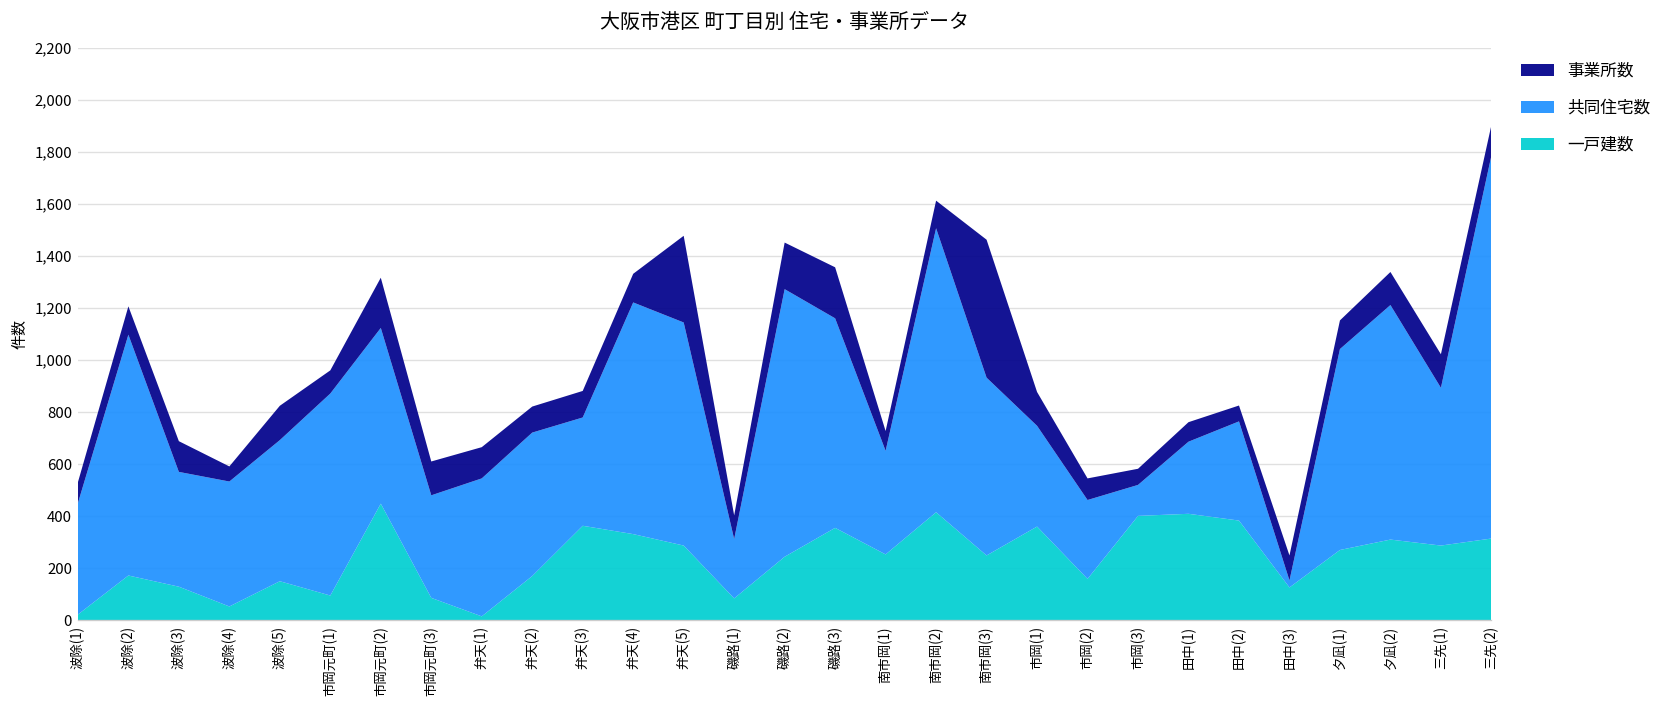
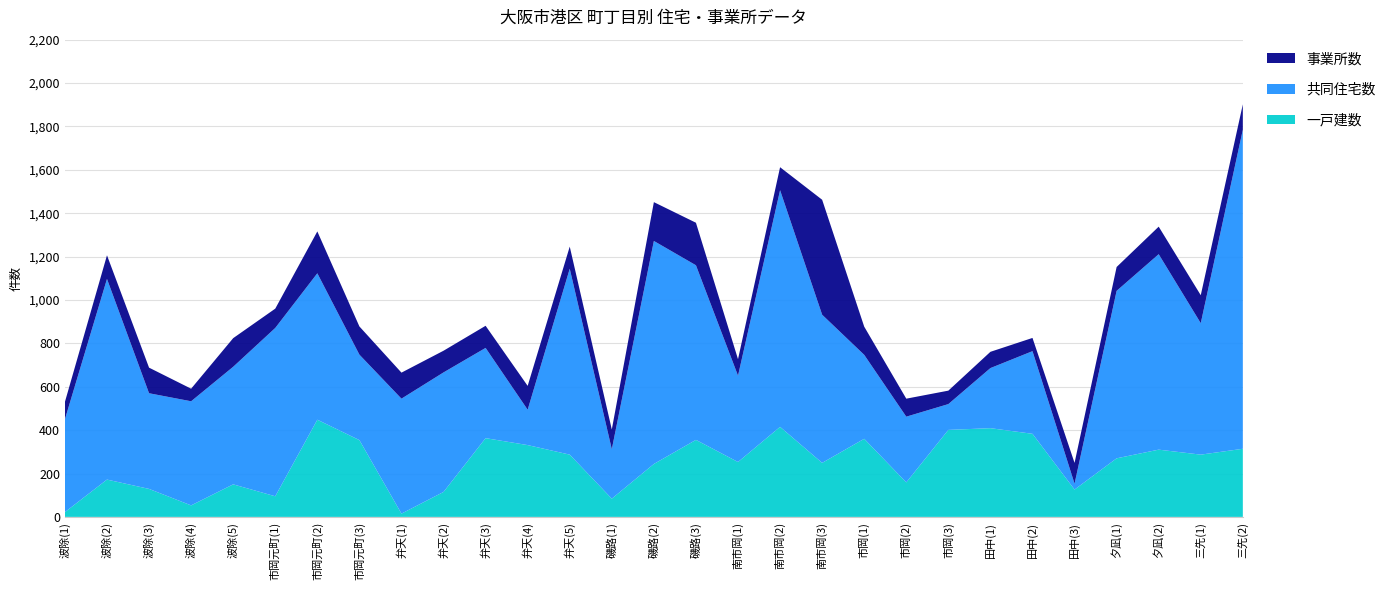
  {
    "一戸建数": {
      "波除(1)": "20",
      "波除(2)": "170",
      "波除(3)": "130",
      "波除(4)": "50",
      "波除(5)": "150",
      "市岡元町(1)": "100",
      "市岡元町(2)": "450",
-     "市岡元町(3)": "90",
+     "市岡元町(3)": "350",
      "弁天(1)": "20",
-     "弁天(2)": "170",
+     "弁天(2)": "120",
      "弁天(3)": "360",
      "弁天(4)": "330",
      "弁天(5)": "290",
      "磯路(1)": "80",
      "磯路(2)": "240",
      "磯路(3)": "360",
      "南市岡(1)": "250",
      "南市岡(2)": "420",
      "南市岡(3)": "250",
      "市岡(1)": "360",
      "市岡(2)": "160",
      "市岡(3)": "400",
      "田中(1)": "410",
      "田中(2)": "380",
      "田中(3)": "130",
      "夕凪(1)": "270",
      "夕凪(2)": "310",
      "三先(1)": "290",
      "三先(2)": "310"
    },
    "共同住宅数": {
      "波除(1)": "430",
      "波除(2)": "930",
      "波除(3)": "440",
      "波除(4)": "480",
      "波除(5)": "540",
      "市岡元町(1)": "780",
      "市岡元町(2)": "680",
      "市岡元町(3)": "390",
      "弁天(1)": "530",
      "弁天(2)": "550",
      "弁天(3)": "420",
-     "弁天(4)": "890",
+     "弁天(4)": "160",
      "弁天(5)": "860",
      "磯路(1)": "230",
      "磯路(2)": "1,030",
      "磯路(3)": "810",
      "南市岡(1)": "400",
      "南市岡(2)": "1,090",
      "南市岡(3)": "680",
      "市岡(1)": "390",
      "市岡(2)": "300",
      "市岡(3)": "120",
      "田中(1)": "280",
      "田中(2)": "380",
      "田中(3)": "30",
      "夕凪(1)": "770",
      "夕凪(2)": "900",
      "三先(1)": "610",
      "三先(2)": "1,470"
    },
    "事業所数": {
      "波除(1)": "80",
      "波除(2)": "110",
      "波除(3)": "120",
      "波除(4)": "60",
      "波除(5)": "130",
      "市岡元町(1)": "90",
      "市岡元町(2)": "190",
      "市岡元町(3)": "130",
      "弁天(1)": "120",
      "弁天(2)": "100",
      "弁天(3)": "100",
      "弁天(4)": "110",
-     "弁天(5)": "330",
+     "弁天(5)": "100",
      "磯路(1)": "90",
      "磯路(2)": "180",
      "磯路(3)": "200",
      "南市岡(1)": "80",
      "南市岡(2)": "110",
      "南市岡(3)": "530",
      "市岡(1)": "130",
      "市岡(2)": "80",
      "市岡(3)": "60",
      "田中(1)": "80",
      "田中(2)": "60",
      "田中(3)": "100",
      "夕凪(1)": "110",
      "夕凪(2)": "130",
      "三先(1)": "130",
      "三先(2)": "120"
    }
  }
